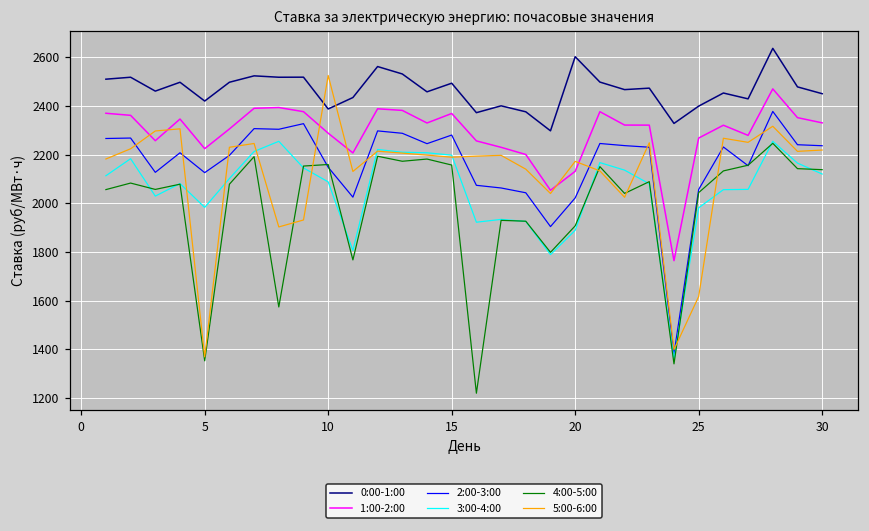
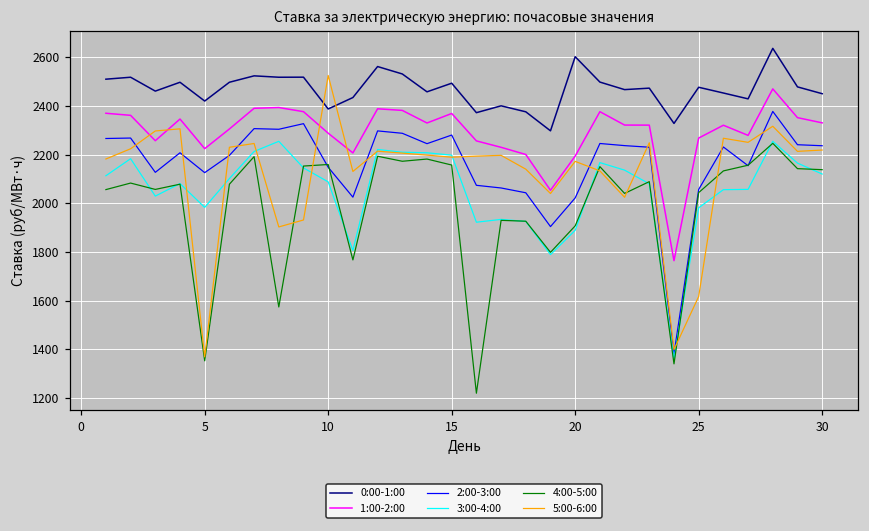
  {
    "0:00-1:00": {
      "5": 2420,
      "10": 2390,
      "15": 2490,
      "20": 2600,
-     "25": 2400,
+     "25": 2480,
      "30": 2450
    },
    "1:00-2:00": {
      "5": 2220,
      "10": 2290,
      "15": 2370,
-     "20": 2130,
+     "20": 2190,
      "25": 2270,
      "30": 2330
    },
    "2:00-3:00": {
      "5": 2130,
      "15": 2280,
      "20": 2020,
      "25": 2060,
      "30": 2240
    },
    "3:00-4:00": {
      "5": 1980,
      "10": 2090,
      "20": 1890,
      "25": 1980,
      "30": 2120
    },
    "4:00-5:00": {
      "5": 1350,
      "15": 2160,
      "20": 1910,
      "25": 2040,
      "30": 2140
    },
    "5:00-6:00": {
      "5": 1370,
      "10": 2520,
      "20": 2170,
      "25": 1620,
      "30": 2220
    }
  }
